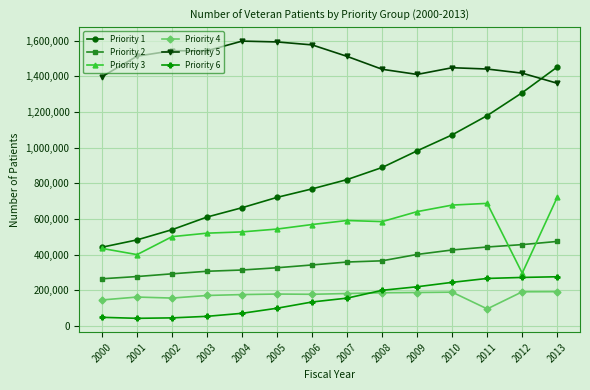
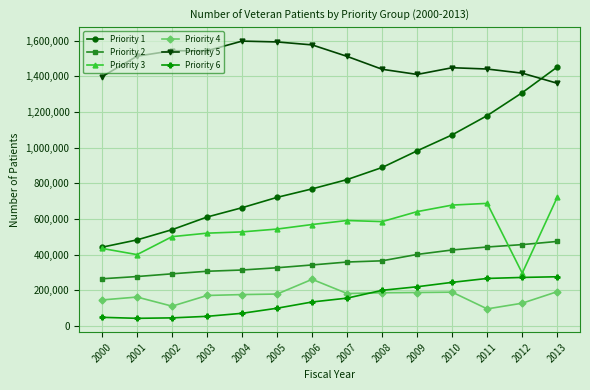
  {
    "Priority 3": {
      "2001": "400,000",
      "2002": "500,000",
      "2003": "520,000",
      "2004": "530,000",
      "2005": "540,000",
      "2006": "570,000",
      "2007": "590,000",
      "2008": "590,000",
      "2009": "640,000",
      "2010": "680,000",
      "2011": "690,000",
      "2012": "300,000",
      "2013": "720,000"
    },
    "Priority 4": {
      "2000": "150,000",
      "2001": "160,000",
-     "2002": "160,000",
+     "2002": "110,000",
      "2003": "170,000",
      "2004": "180,000",
      "2005": "180,000",
-     "2006": "180,000",
+     "2006": "260,000",
      "2007": "180,000",
      "2009": "190,000",
      "2010": "190,000",
      "2011": "100,000",
-     "2012": "190,000",
+     "2012": "130,000",
      "2013": "190,000"
    }
  }
